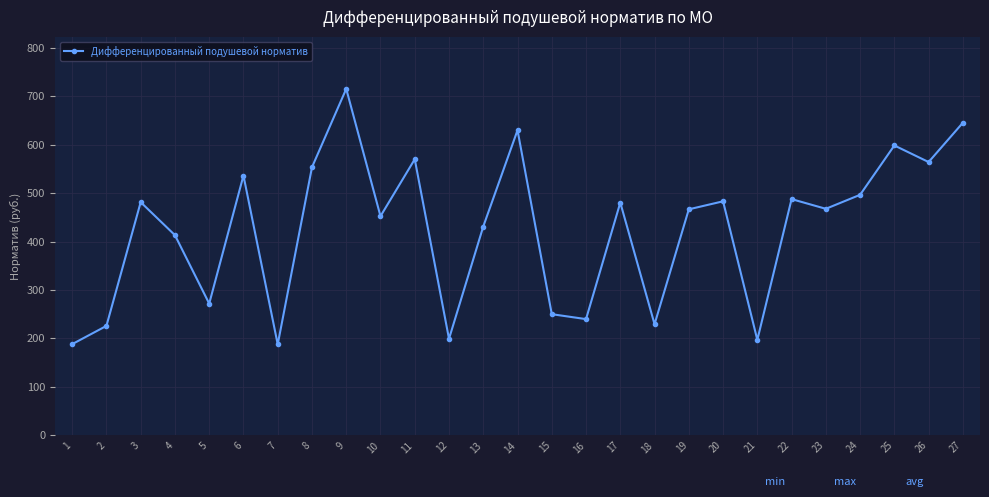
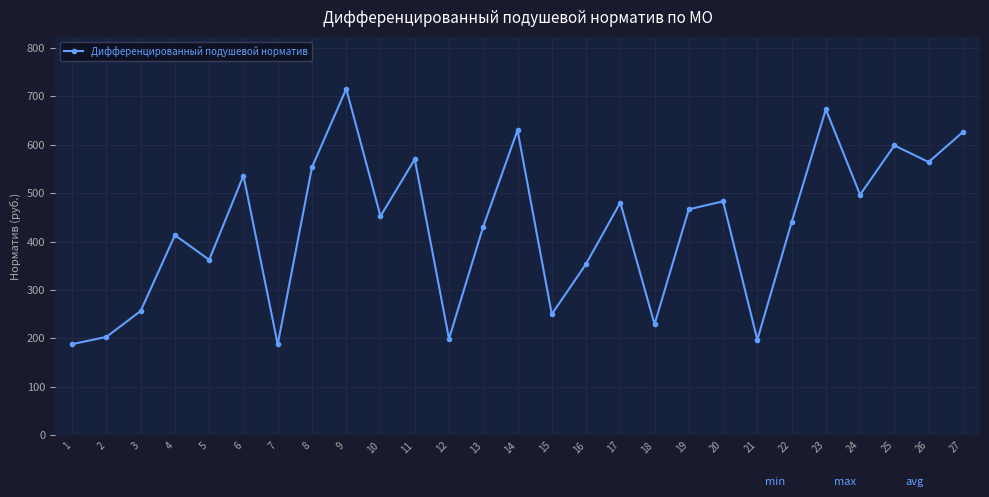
  {
    "1": 190,
-   "2": 230,
-   "3": 480,
+   "2": 200,
+   "3": 260,
    "4": 410,
-   "5": 270,
+   "5": 360,
    "6": 540,
    "7": 190,
    "8": 550,
    "9": 720,
    "10": 450,
    "11": 570,
    "12": 200,
    "13": 430,
    "14": 630,
    "15": 250,
-   "16": 240,
+   "16": 350,
    "17": 480,
    "18": 230,
    "19": 470,
    "20": 480,
    "21": 200,
-   "22": 490,
-   "23": 470,
+   "22": 440,
+   "23": 670,
    "24": 500,
    "25": 600,
    "26": 560,
-   "27": 650
+   "27": 630
  }
